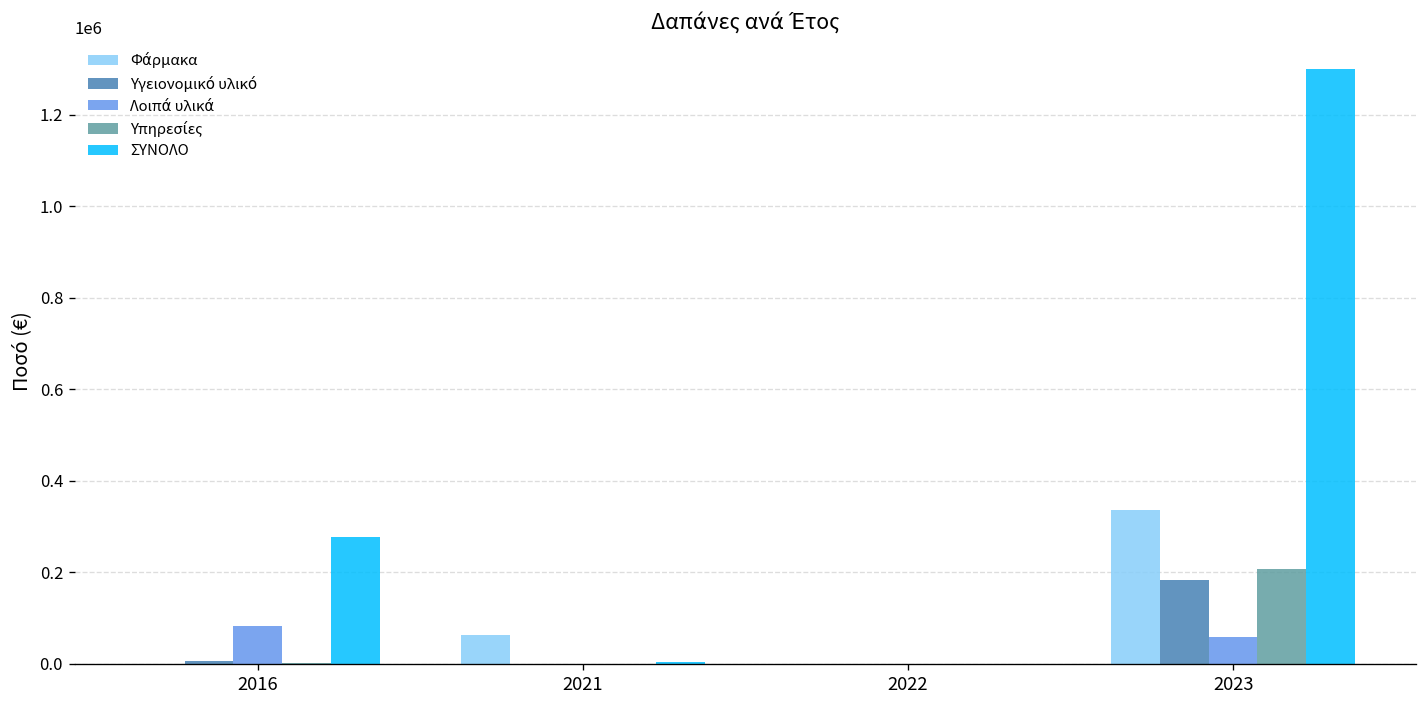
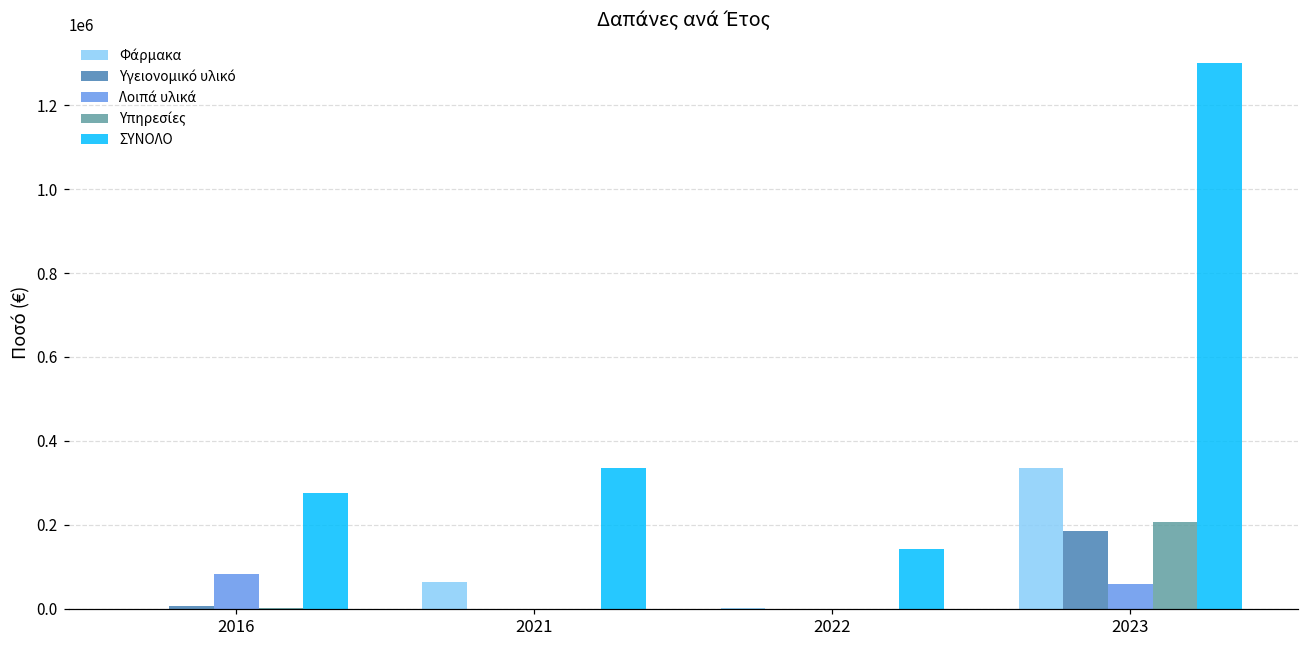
  {
    "Φάρμακα": {
      "2016": 0,
      "2021": 60000,
      "2023": 340000
    },
    "Λοιπά υλικά": {
      "2016": 80000,
      "2021": 0,
      "2022": 0,
      "2023": 60000
    },
    "ΣΥΝΟΛΟ": {
      "2016": 280000,
-     "2021": 0,
-     "2022": 0,
+     "2021": 340000,
+     "2022": 140000,
      "2023": 1300000
    }
  }
